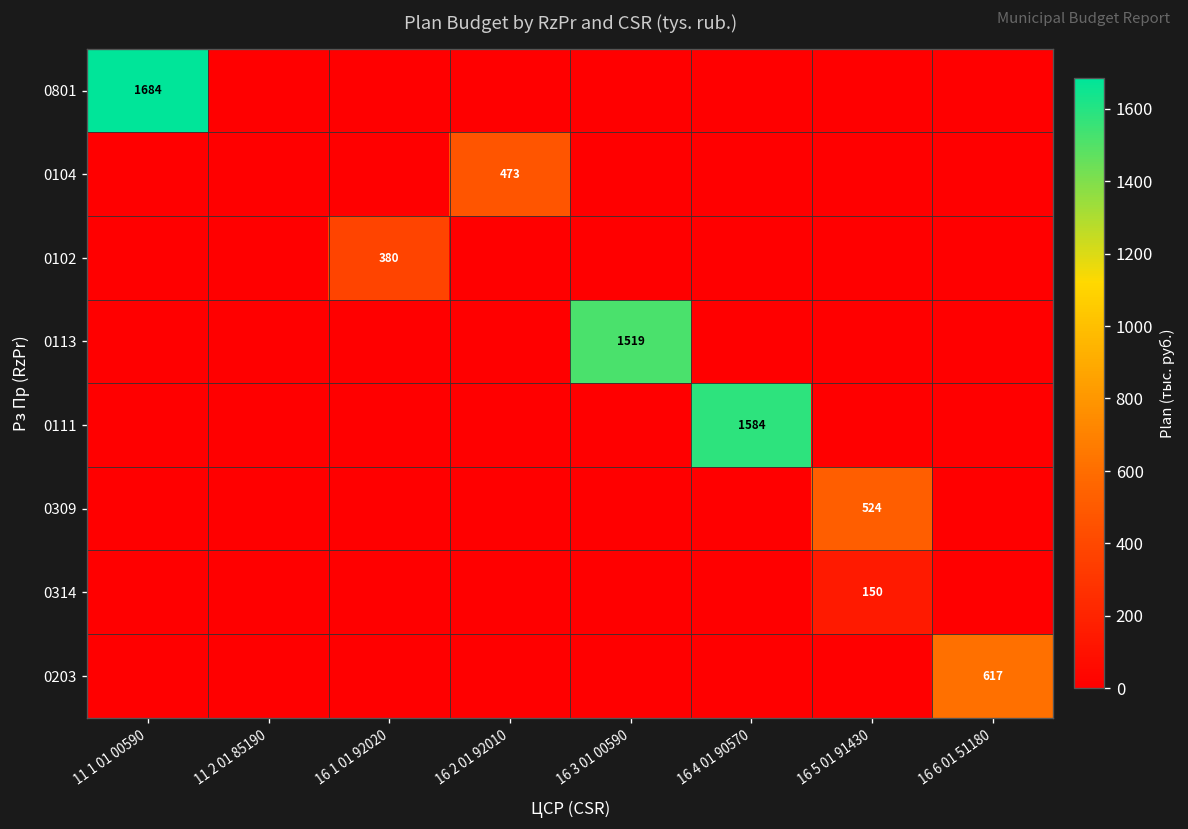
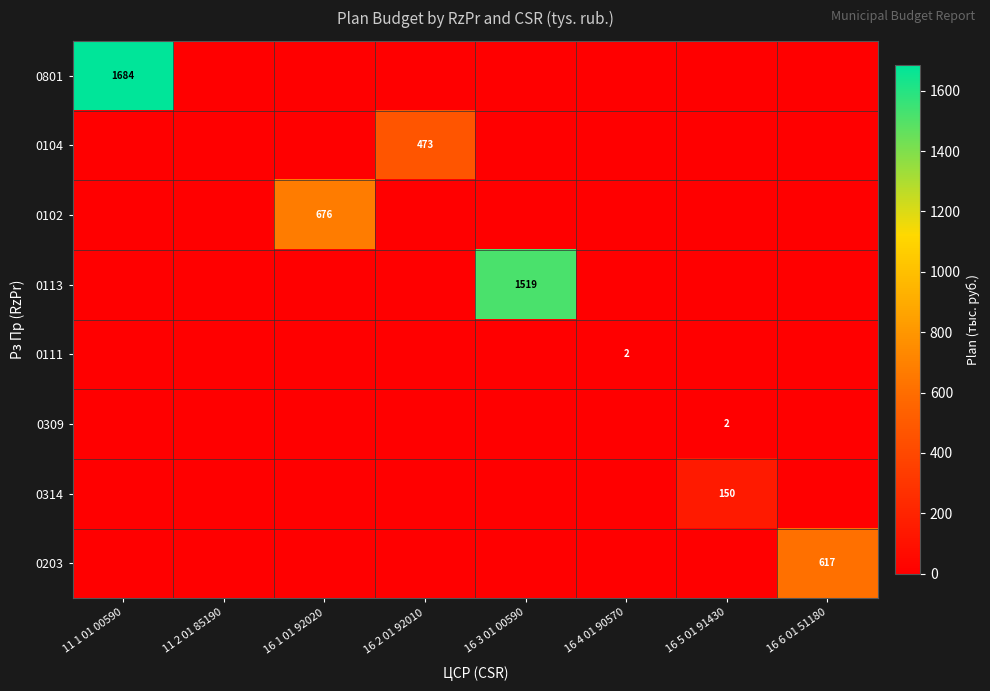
  {
    "0801": {
      "11 1 01 00590": 1684
    },
    "0104": {
      "16 2 01 92010": 473
    },
    "0102": {
-     "16 1 01 92020": 380
+     "16 1 01 92020": 676
    },
    "0113": {
      "16 3 01 00590": 1519
    },
    "0111": {
-     "16 4 01 90570": 1584
+     "16 4 01 90570": 2
    },
    "0309": {
-     "16 5 01 91430": 524
+     "16 5 01 91430": 2
    },
    "0314": {
      "16 5 01 91430": 150
    },
    "0203": {
      "16 6 01 51180": 617
    }
  }
